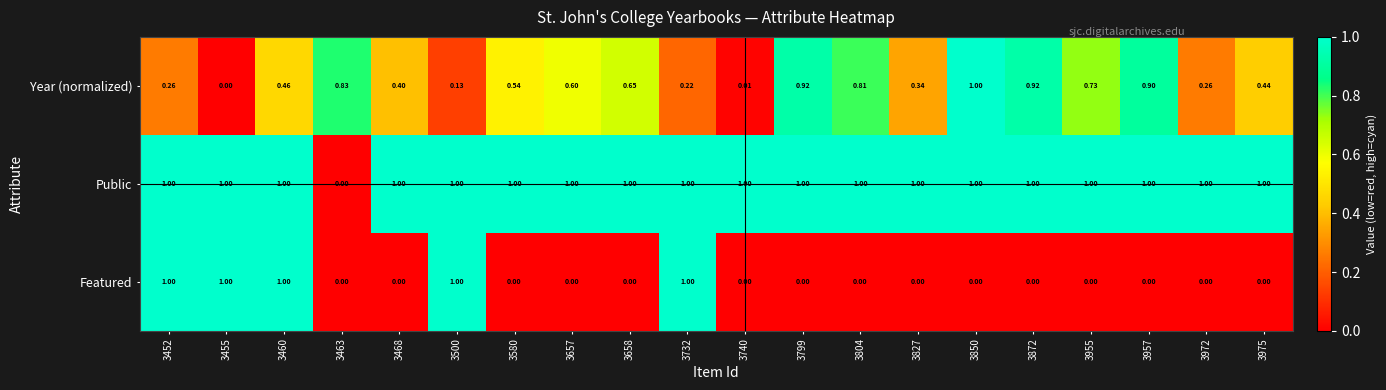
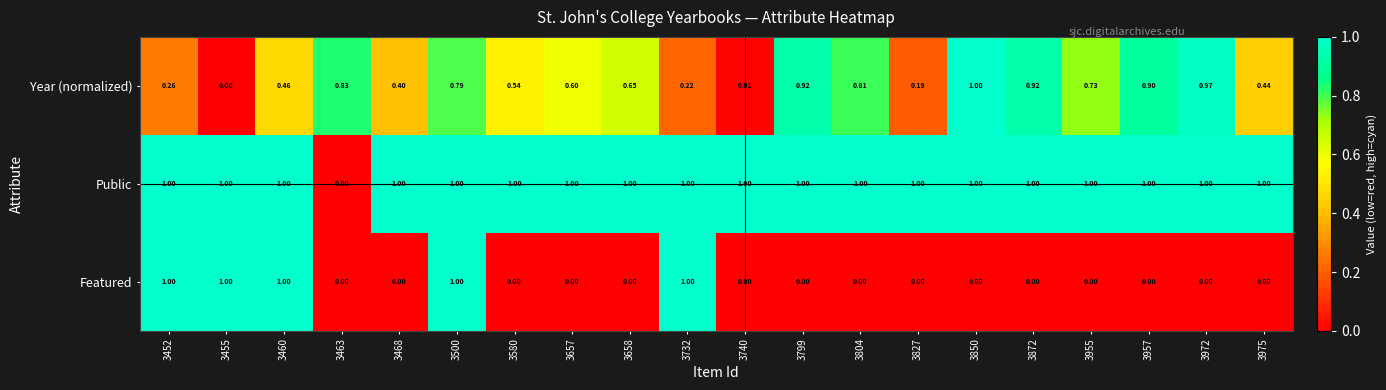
  {
    "Year (normalized)": {
      "3452": 0.26,
      "3455": 0.00,
      "3460": 0.46,
      "3463": 0.83,
      "3468": 0.40,
-     "3500": 0.13,
+     "3500": 0.79,
      "3580": 0.54,
      "3657": 0.60,
      "3658": 0.65,
      "3732": 0.22,
      "3740": 0.01,
      "3799": 0.92,
      "3804": 0.81,
-     "3827": 0.34,
+     "3827": 0.19,
      "3850": 1.00,
      "3872": 0.92,
      "3955": 0.73,
      "3957": 0.90,
-     "3972": 0.26,
+     "3972": 0.97,
      "3975": 0.44
    },
    "Public": {
      "3452": 1.00,
      "3455": 1.00,
      "3460": 1.00,
      "3463": 0.00,
      "3468": 1.00,
      "3500": 1.00,
      "3580": 1.00,
      "3657": 1.00,
      "3658": 1.00,
      "3732": 1.00,
      "3740": 1.00,
      "3799": 1.00,
      "3804": 1.00,
      "3827": 1.00,
      "3850": 1.00,
      "3872": 1.00,
      "3955": 1.00,
      "3957": 1.00,
      "3972": 1.00,
      "3975": 1.00
    },
    "Featured": {
      "3452": 1.00,
      "3455": 1.00,
      "3460": 1.00,
      "3463": 0.00,
      "3468": 0.00,
      "3500": 1.00,
      "3580": 0.00,
      "3657": 0.00,
      "3658": 0.00,
      "3732": 1.00,
      "3740": 0.00,
      "3799": 0.00,
      "3804": 0.00,
      "3827": 0.00,
      "3850": 0.00,
      "3872": 0.00,
      "3955": 0.00,
      "3957": 0.00,
      "3972": 0.00,
      "3975": 0.00
    }
  }
